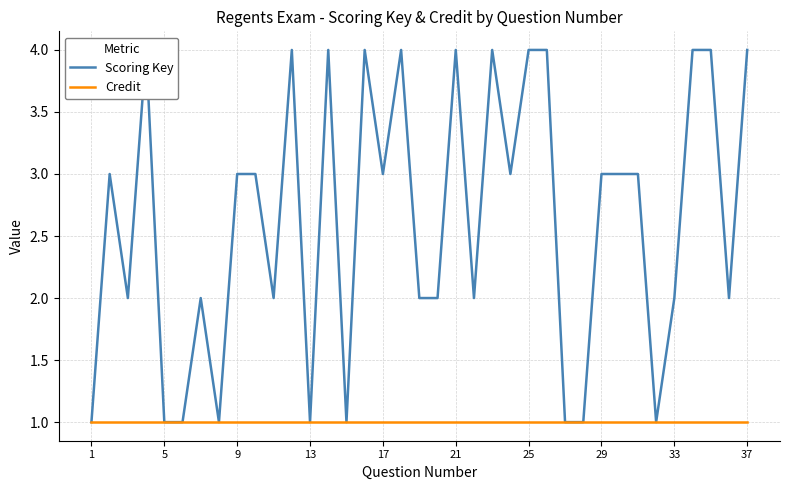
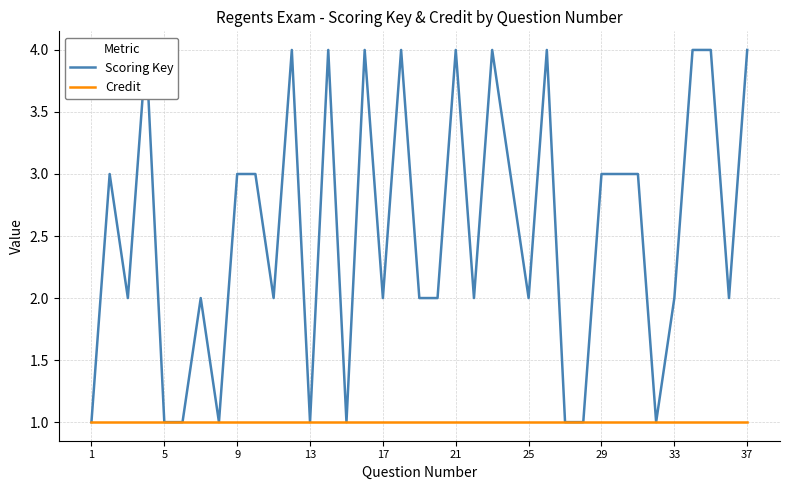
  {
    "Scoring Key": {
      "9": 3,
-     "17": 3,
+     "17": 2,
      "21": 4,
-     "25": 4,
+     "25": 2,
      "29": 3,
      "33": 2,
      "37": 4
    },
    "Credit": {
      "9": 1,
      "17": 1,
      "21": 1,
      "25": 1,
      "29": 1,
      "33": 1,
      "37": 1
    }
  }
